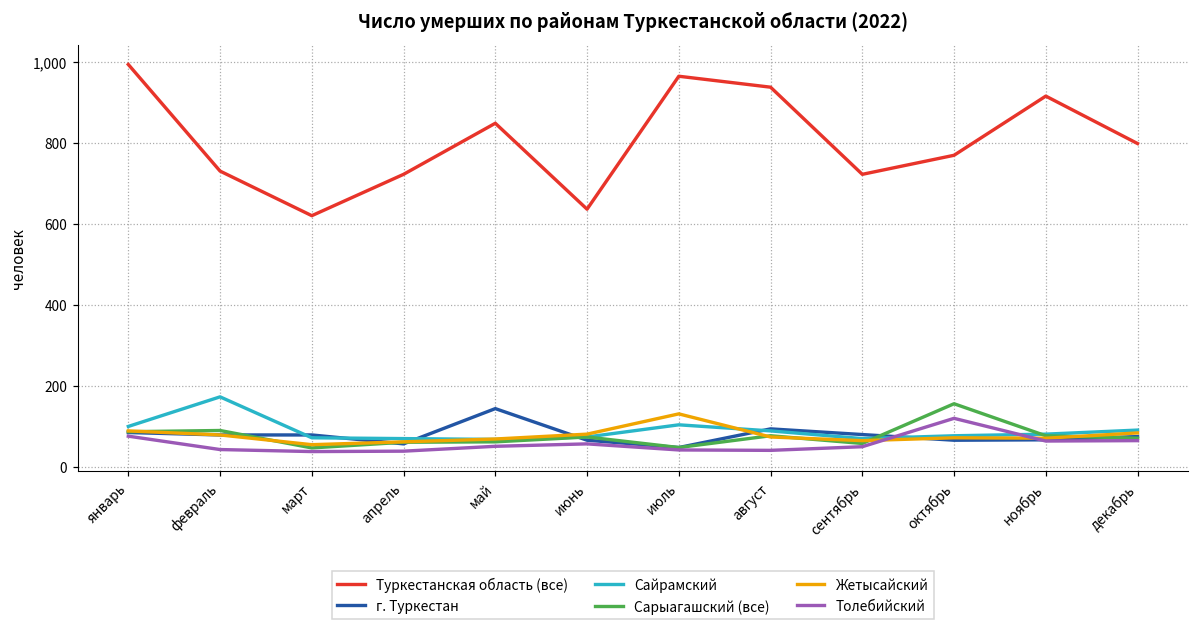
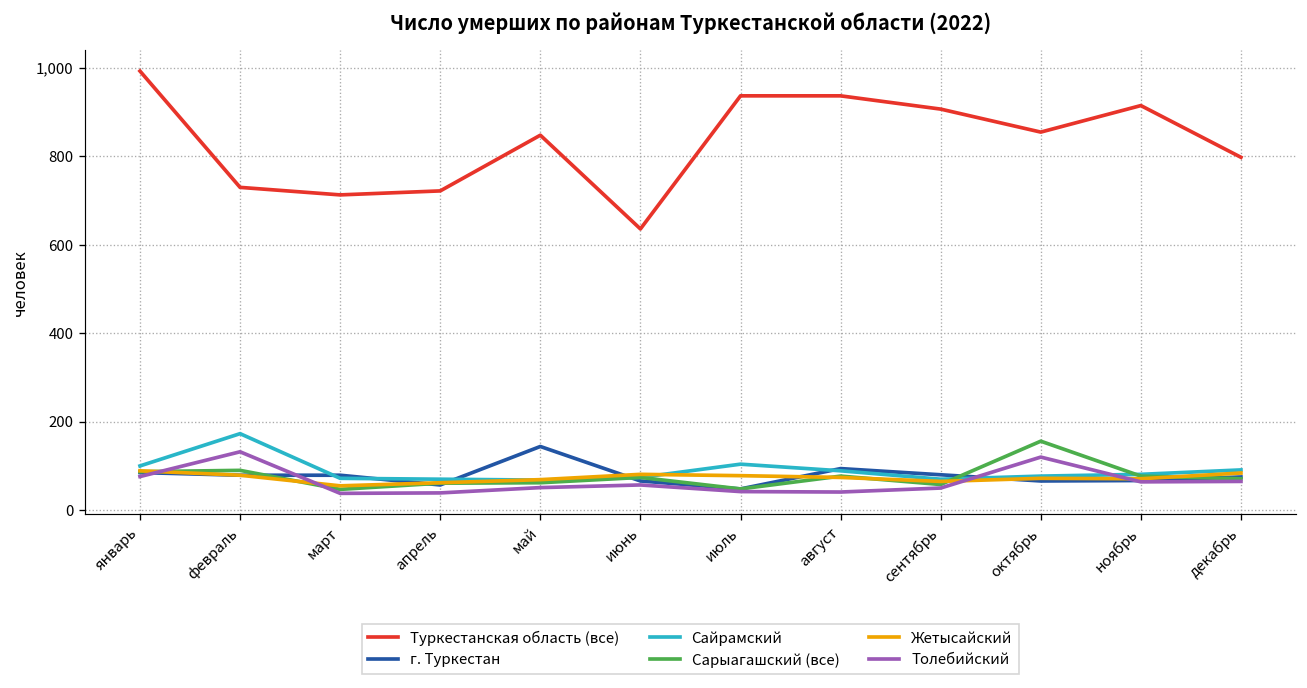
  {
    "Туркестанская область (все)": {
      "январь": 990,
      "февраль": 730,
-     "март": 620,
+     "март": 710,
      "апрель": 720,
      "май": 850,
      "июнь": 640,
-     "июль": 960,
+     "июль": 940,
      "август": 940,
-     "сентябрь": 720,
-     "октябрь": 770,
+     "сентябрь": 910,
+     "октябрь": 860,
      "ноябрь": 920,
      "декабрь": 800
    },
    "г. Туркестан": {
      "март": 80,
      "май": 140,
      "июнь": 70,
      "сентябрь": 80
    },
    "Сайрамский": {
      "январь": 100,
      "февраль": 170,
      "март": 70,
      "апрель": 70,
      "июль": 100,
      "декабрь": 90
    },
    "Сарыагашский (все)": {
      "февраль": 90,
      "март": 50,
      "октябрь": 160
    },
    "Жетысайский": {
      "март": 60,
-     "июль": 130,
+     "июль": 80,
      "декабрь": 80
    },
    "Толебийский": {
      "январь": 80,
-     "февраль": 40,
+     "февраль": 130,
      "март": 40,
      "апрель": 40,
      "май": 50,
      "июнь": 60,
      "август": 40,
      "сентябрь": 50,
      "октябрь": 120
    }
  }
